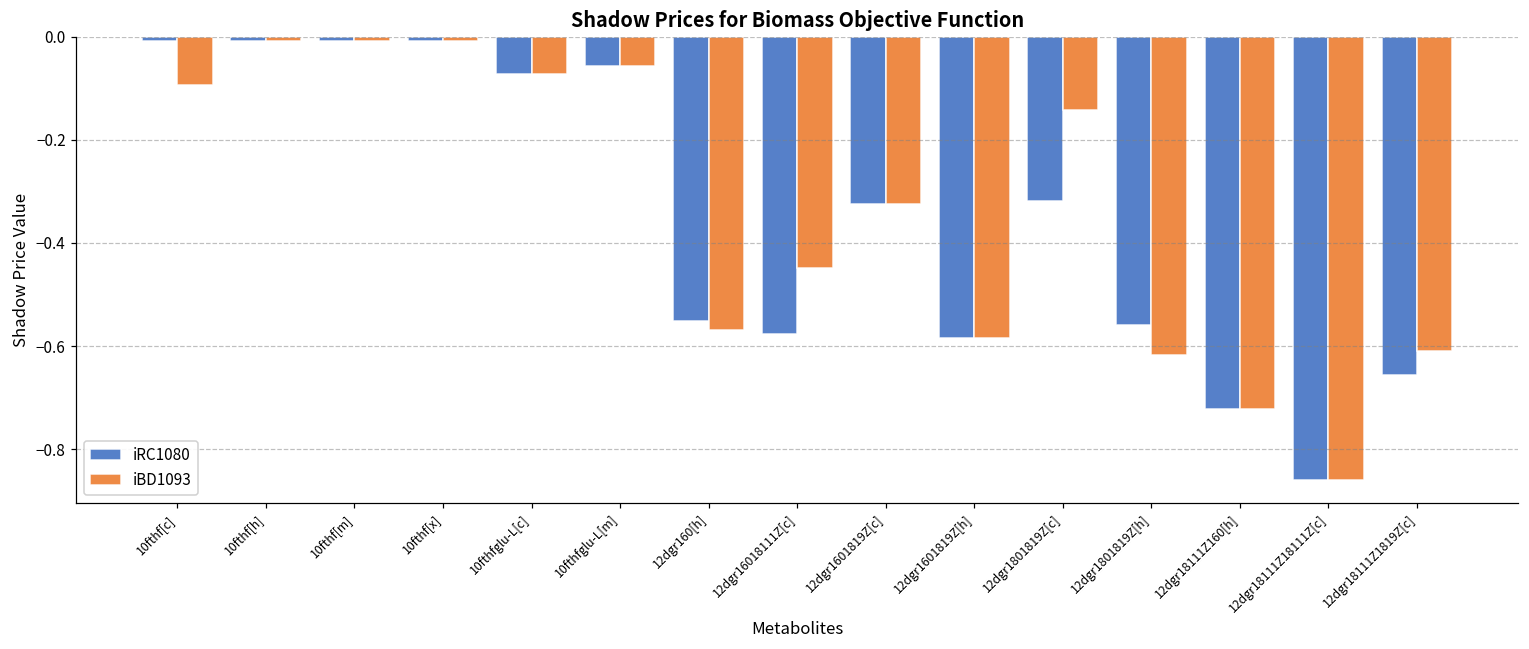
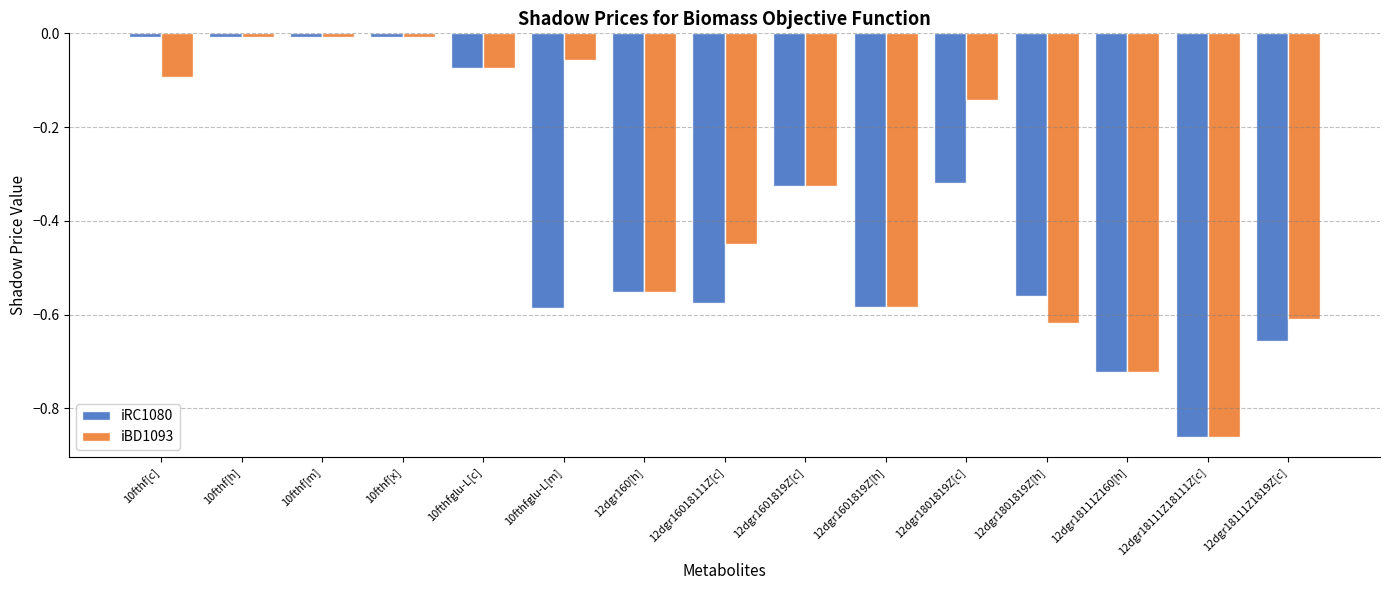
  {
    "iRC1080": {
      "10fthf[c]": -0.01,
      "10fthf[h]": -0.01,
      "10fthf[m]": -0.01,
      "10fthf[x]": -0.01,
      "10fthfglu-L[c]": -0.07,
-     "10fthfglu-L[m]": -0.06,
+     "10fthfglu-L[m]": -0.59,
      "12dgr160[h]": -0.55,
      "12dgr16018111Z[c]": -0.58,
      "12dgr1601819Z[c]": -0.32,
      "12dgr1601819Z[h]": -0.58,
      "12dgr1801819Z[c]": -0.32,
      "12dgr1801819Z[h]": -0.56,
      "12dgr18111Z160[h]": -0.72,
      "12dgr18111Z18111Z[c]": -0.86,
      "12dgr18111Z1819Z[c]": -0.66
    },
    "iBD1093": {
      "10fthf[c]": -0.09,
      "10fthf[h]": -0.01,
      "10fthf[m]": -0.01,
      "10fthf[x]": -0.01,
      "10fthfglu-L[c]": -0.07,
      "10fthfglu-L[m]": -0.06,
-     "12dgr160[h]": -0.57,
+     "12dgr160[h]": -0.55,
      "12dgr16018111Z[c]": -0.45,
      "12dgr1601819Z[c]": -0.32,
      "12dgr1601819Z[h]": -0.58,
      "12dgr1801819Z[c]": -0.14,
      "12dgr1801819Z[h]": -0.62,
      "12dgr18111Z160[h]": -0.72,
      "12dgr18111Z18111Z[c]": -0.86,
      "12dgr18111Z1819Z[c]": -0.61
    }
  }
